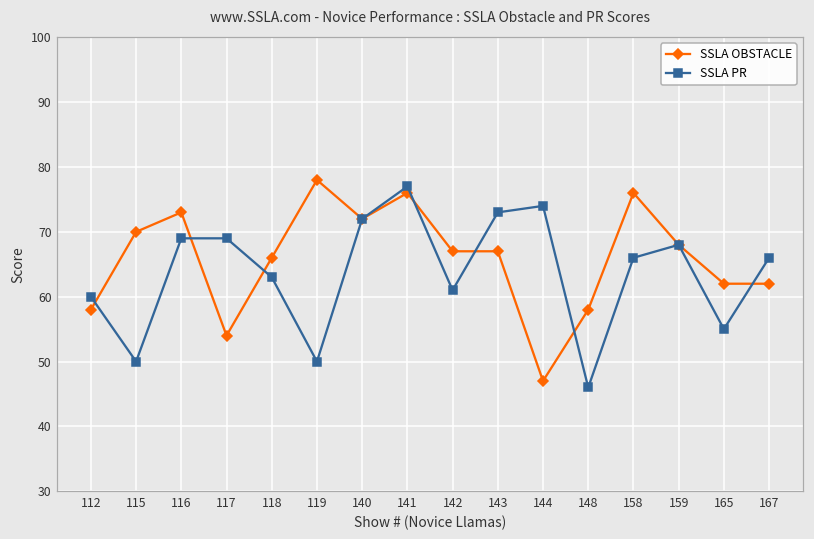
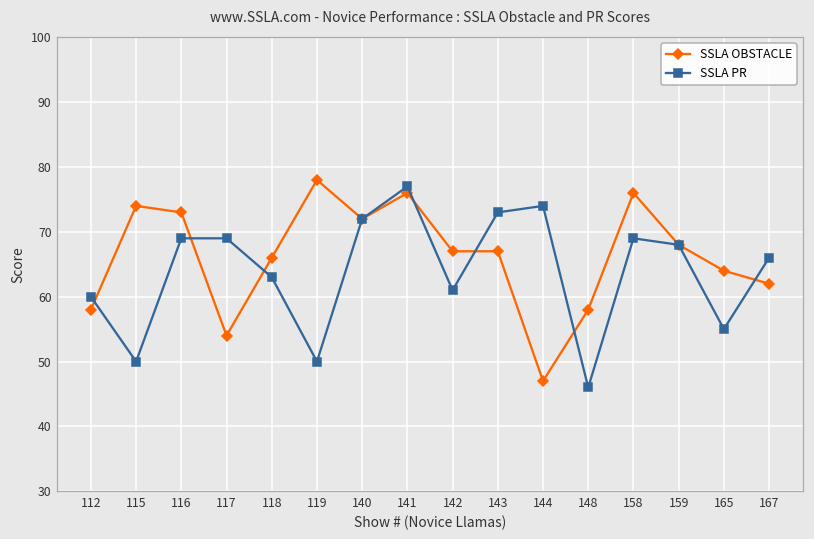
  {
    "SSLA OBSTACLE": {
      "112": 58,
-     "115": 70,
+     "115": 74,
      "116": 73,
      "117": 54,
      "118": 66,
      "119": 78,
      "141": 76,
      "142": 67,
      "143": 67,
      "144": 47,
      "148": 58,
      "158": 76,
-     "165": 62,
+     "165": 64,
      "167": 62
    },
    "SSLA PR": {
      "112": 60,
      "115": 50,
      "116": 69,
      "117": 69,
      "118": 63,
      "119": 50,
      "141": 77,
      "142": 61,
      "143": 73,
      "144": 74,
      "148": 46,
-     "158": 66,
+     "158": 69,
      "165": 55,
      "167": 66
    }
  }
